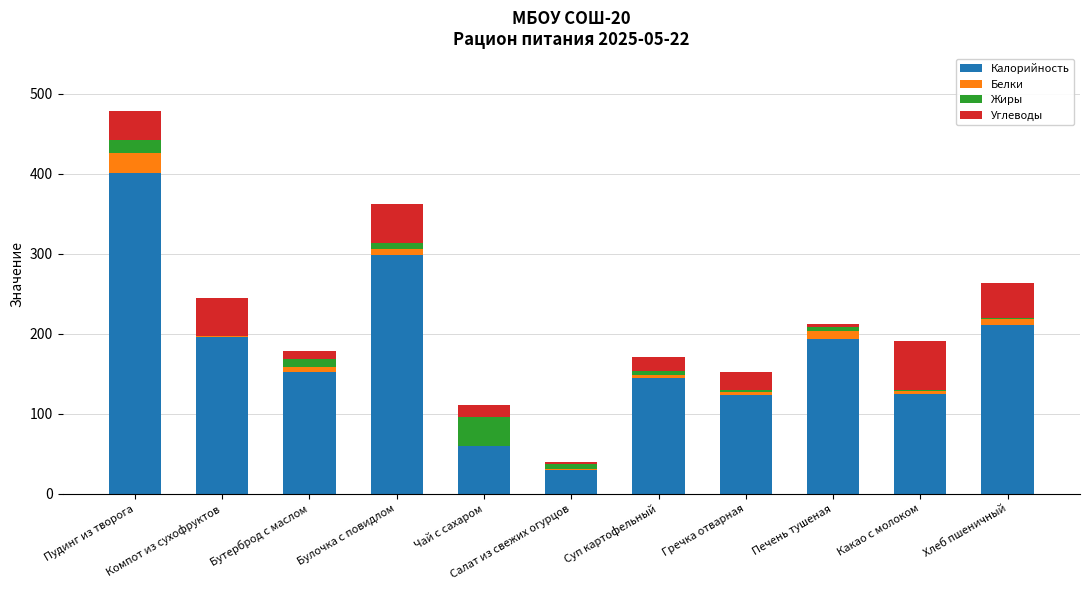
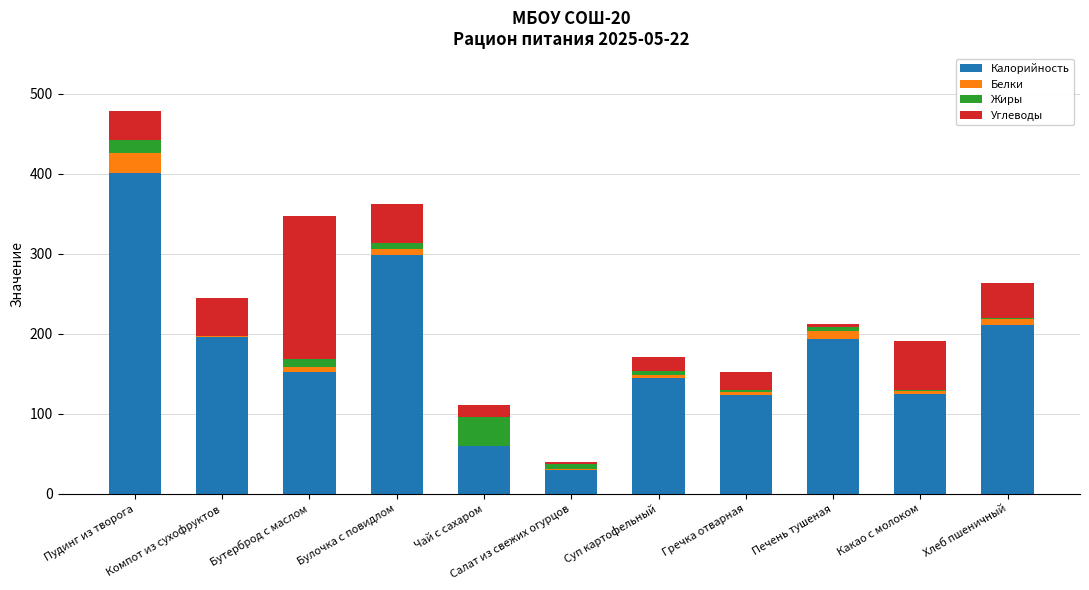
  {
    "Калорийность": {
      "Пудинг из творога": 400,
      "Компот из сухофруктов": 200,
      "Бутерброд с маслом": 150,
      "Булочка с повидлом": 300,
      "Чай с сахаром": 60,
      "Салат из свежих огурцов": 30,
      "Суп картофельный": 140,
      "Гречка отварная": 120,
      "Печень тушеная": 190,
      "Какао с молоком": 130,
      "Хлеб пшеничный": 210
    },
    "Белки": {
      "Пудинг из творога": 30,
      "Бутерброд с маслом": 10,
      "Булочка с повидлом": 10,
      "Суп картофельный": 0,
      "Гречка отварная": 0,
      "Печень тушеная": 10,
      "Какао с молоком": 0,
      "Хлеб пшеничный": 10
    },
    "Жиры": {
      "Пудинг из творога": 20,
      "Бутерброд с маслом": 10,
      "Булочка с повидлом": 10,
      "Чай с сахаром": 40,
      "Салат из свежих огурцов": 10,
      "Суп картофельный": 10,
      "Печень тушеная": 0
    },
    "Углеводы": {
      "Пудинг из творога": 40,
      "Компот из сухофруктов": 50,
-     "Бутерброд с маслом": 10,
+     "Бутерброд с маслом": 180,
      "Булочка с повидлом": 50,
      "Чай с сахаром": 20,
      "Суп картофельный": 20,
      "Гречка отварная": 20,
      "Печень тушеная": 0,
      "Какао с молоком": 60,
      "Хлеб пшеничный": 40
    }
  }
